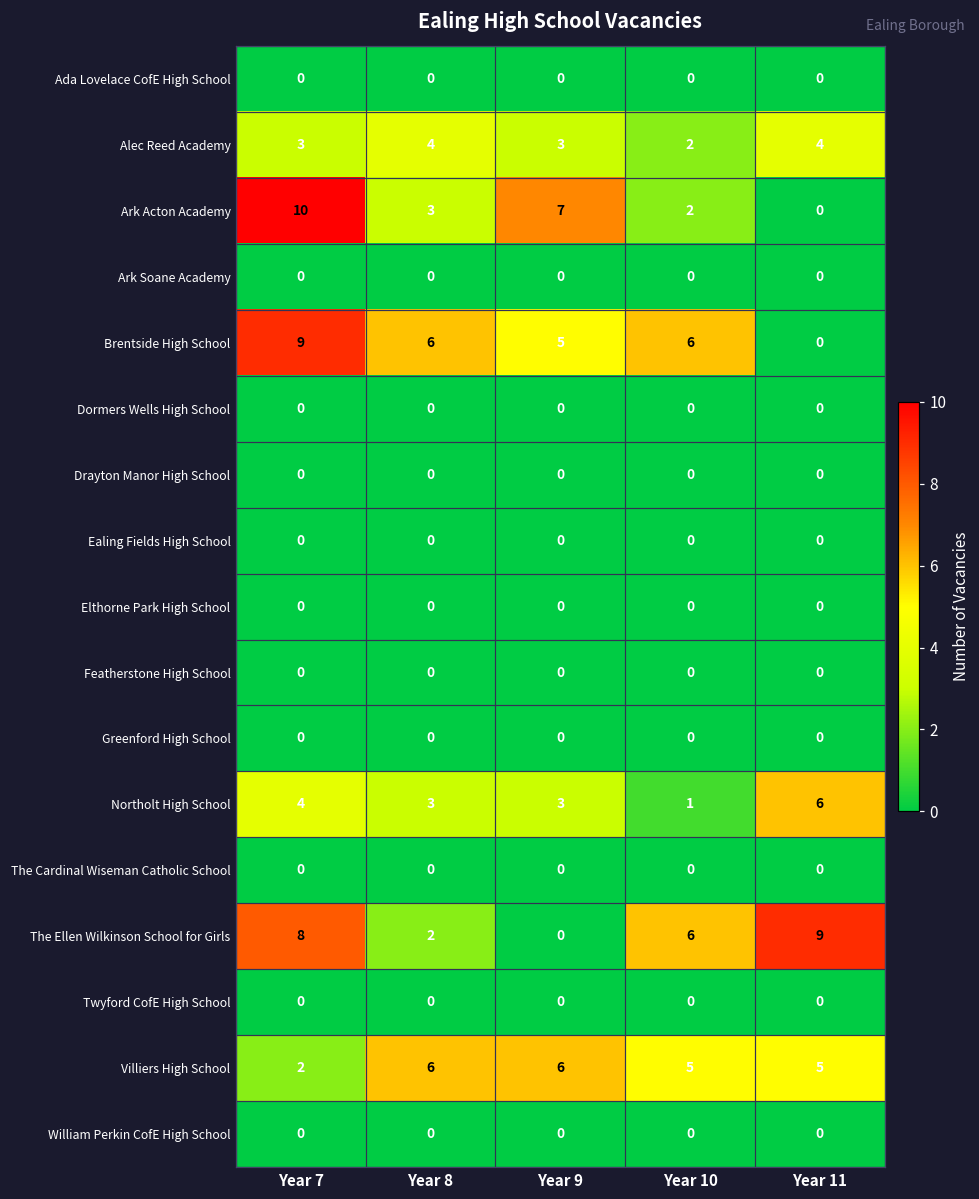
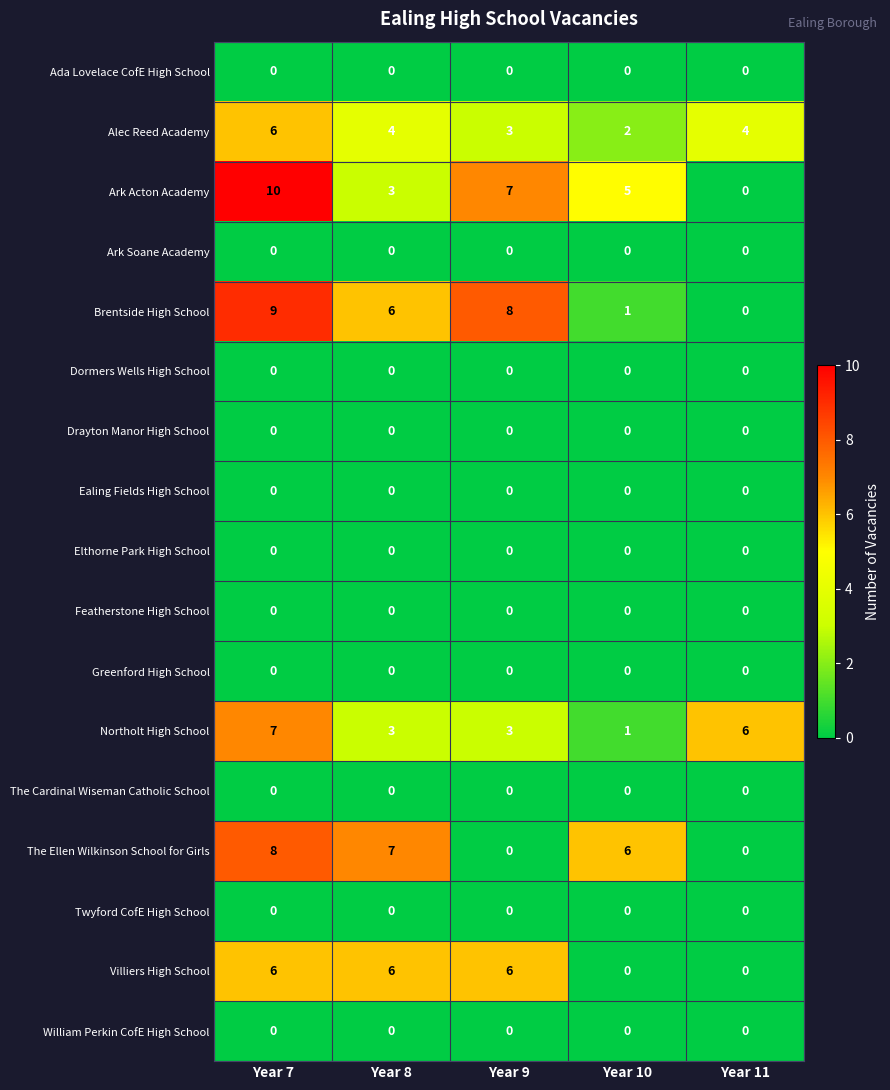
  {
    "Ada Lovelace CofE High School": {
      "Year 7": 0,
      "Year 8": 0,
      "Year 9": 0,
      "Year 10": 0,
      "Year 11": 0
    },
    "Alec Reed Academy": {
-     "Year 7": 3,
+     "Year 7": 6,
      "Year 8": 4,
      "Year 9": 3,
      "Year 10": 2,
      "Year 11": 4
    },
    "Ark Acton Academy": {
      "Year 7": 10,
      "Year 8": 3,
      "Year 9": 7,
-     "Year 10": 2,
+     "Year 10": 5,
      "Year 11": 0
    },
    "Ark Soane Academy": {
      "Year 7": 0,
      "Year 8": 0,
      "Year 9": 0,
      "Year 10": 0,
      "Year 11": 0
    },
    "Brentside High School": {
      "Year 7": 9,
      "Year 8": 6,
-     "Year 9": 5,
-     "Year 10": 6,
+     "Year 9": 8,
+     "Year 10": 1,
      "Year 11": 0
    },
    "Dormers Wells High School": {
      "Year 7": 0,
      "Year 8": 0,
      "Year 9": 0,
      "Year 10": 0,
      "Year 11": 0
    },
    "Drayton Manor High School": {
      "Year 7": 0,
      "Year 8": 0,
      "Year 9": 0,
      "Year 10": 0,
      "Year 11": 0
    },
    "Ealing Fields High School": {
      "Year 7": 0,
      "Year 8": 0,
      "Year 9": 0,
      "Year 10": 0,
      "Year 11": 0
    },
    "Elthorne Park High School": {
      "Year 7": 0,
      "Year 8": 0,
      "Year 9": 0,
      "Year 10": 0,
      "Year 11": 0
    },
    "Featherstone High School": {
      "Year 7": 0,
      "Year 8": 0,
      "Year 9": 0,
      "Year 10": 0,
      "Year 11": 0
    },
    "Greenford High School": {
      "Year 7": 0,
      "Year 8": 0,
      "Year 9": 0,
      "Year 10": 0,
      "Year 11": 0
    },
    "Northolt High School": {
-     "Year 7": 4,
+     "Year 7": 7,
      "Year 8": 3,
      "Year 9": 3,
      "Year 10": 1,
      "Year 11": 6
    },
    "The Cardinal Wiseman Catholic School": {
      "Year 7": 0,
      "Year 8": 0,
      "Year 9": 0,
      "Year 10": 0,
      "Year 11": 0
    },
    "The Ellen Wilkinson School for Girls": {
      "Year 7": 8,
-     "Year 8": 2,
+     "Year 8": 7,
      "Year 9": 0,
      "Year 10": 6,
-     "Year 11": 9
+     "Year 11": 0
    },
    "Twyford CofE High School": {
      "Year 7": 0,
      "Year 8": 0,
      "Year 9": 0,
      "Year 10": 0,
      "Year 11": 0
    },
    "Villiers High School": {
-     "Year 7": 2,
+     "Year 7": 6,
      "Year 8": 6,
      "Year 9": 6,
-     "Year 10": 5,
-     "Year 11": 5
+     "Year 10": 0,
+     "Year 11": 0
    },
    "William Perkin CofE High School": {
      "Year 7": 0,
      "Year 8": 0,
      "Year 9": 0,
      "Year 10": 0,
      "Year 11": 0
    }
  }
